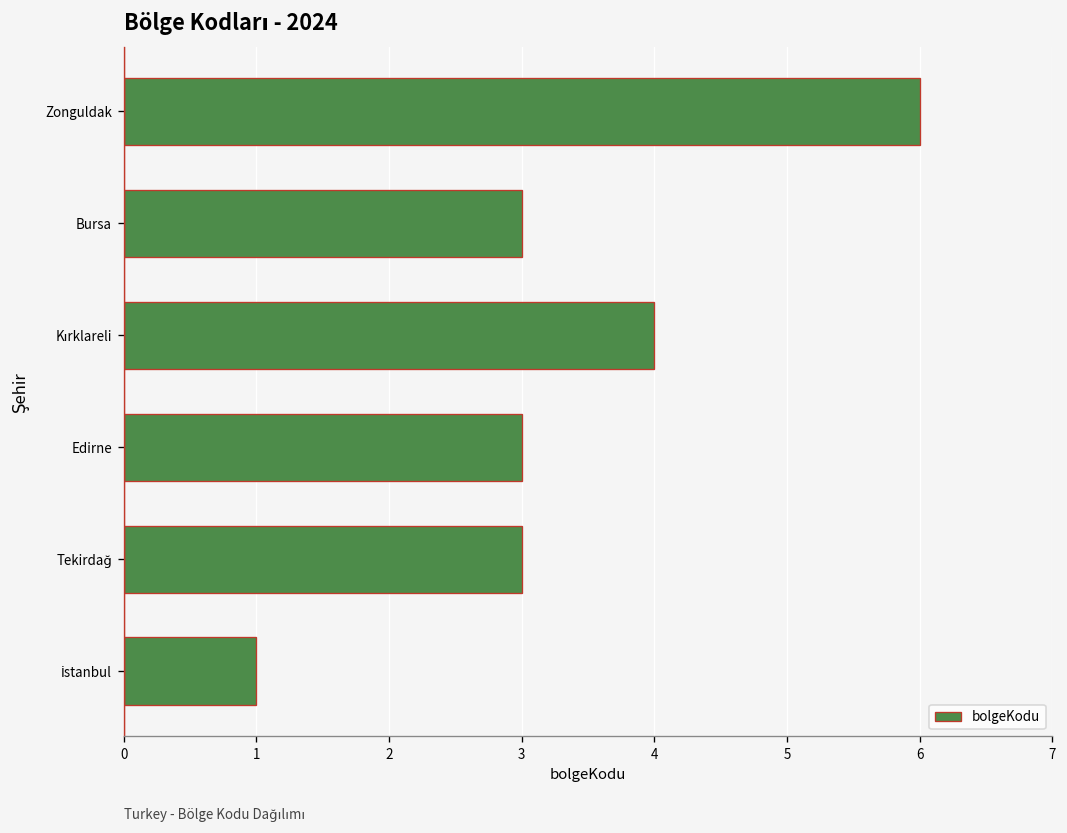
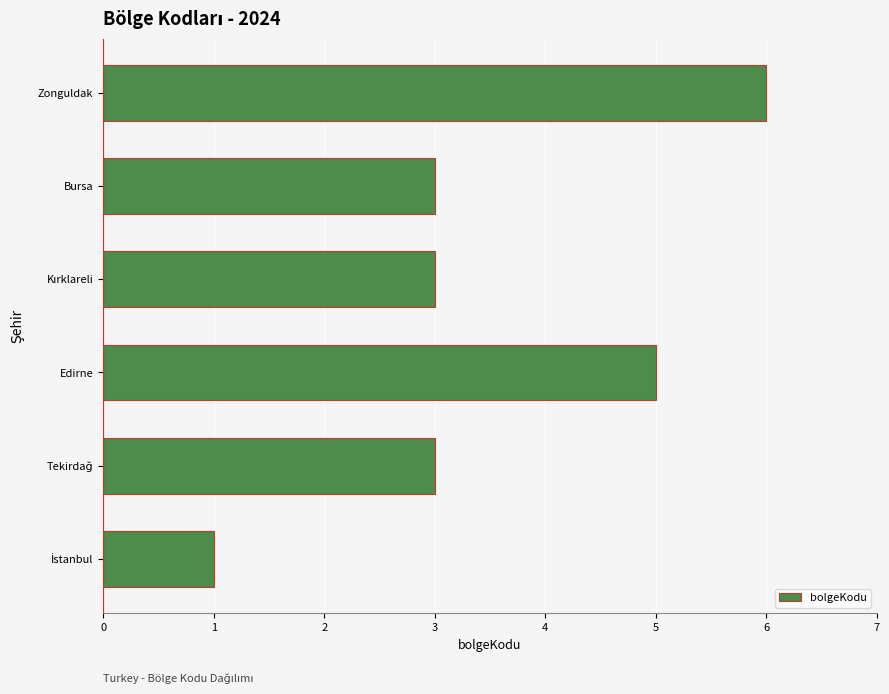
  {
    "Zonguldak": 6,
    "Bursa": 3,
-   "Kırklareli": 4,
-   "Edirne": 3,
+   "Kırklareli": 3,
+   "Edirne": 5,
    "Tekirdağ": 3,
    "İstanbul": 1
  }
